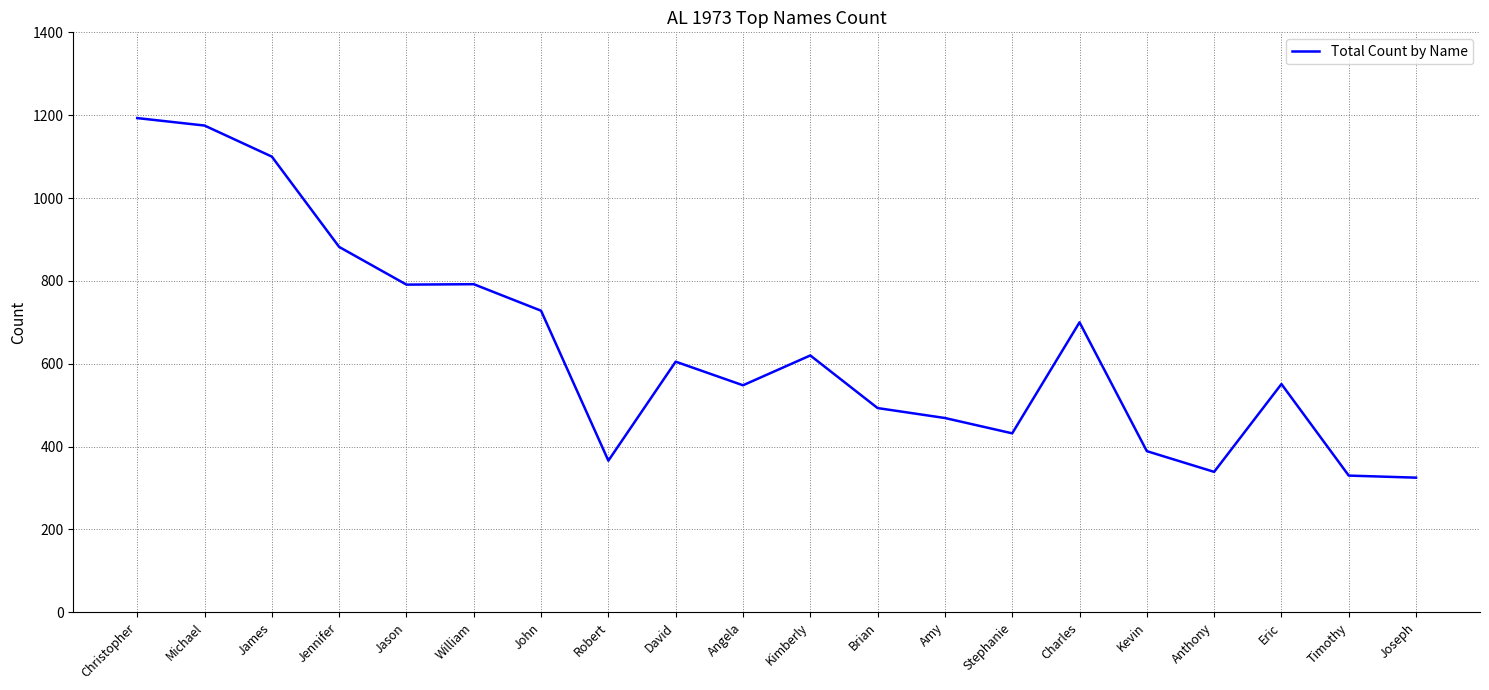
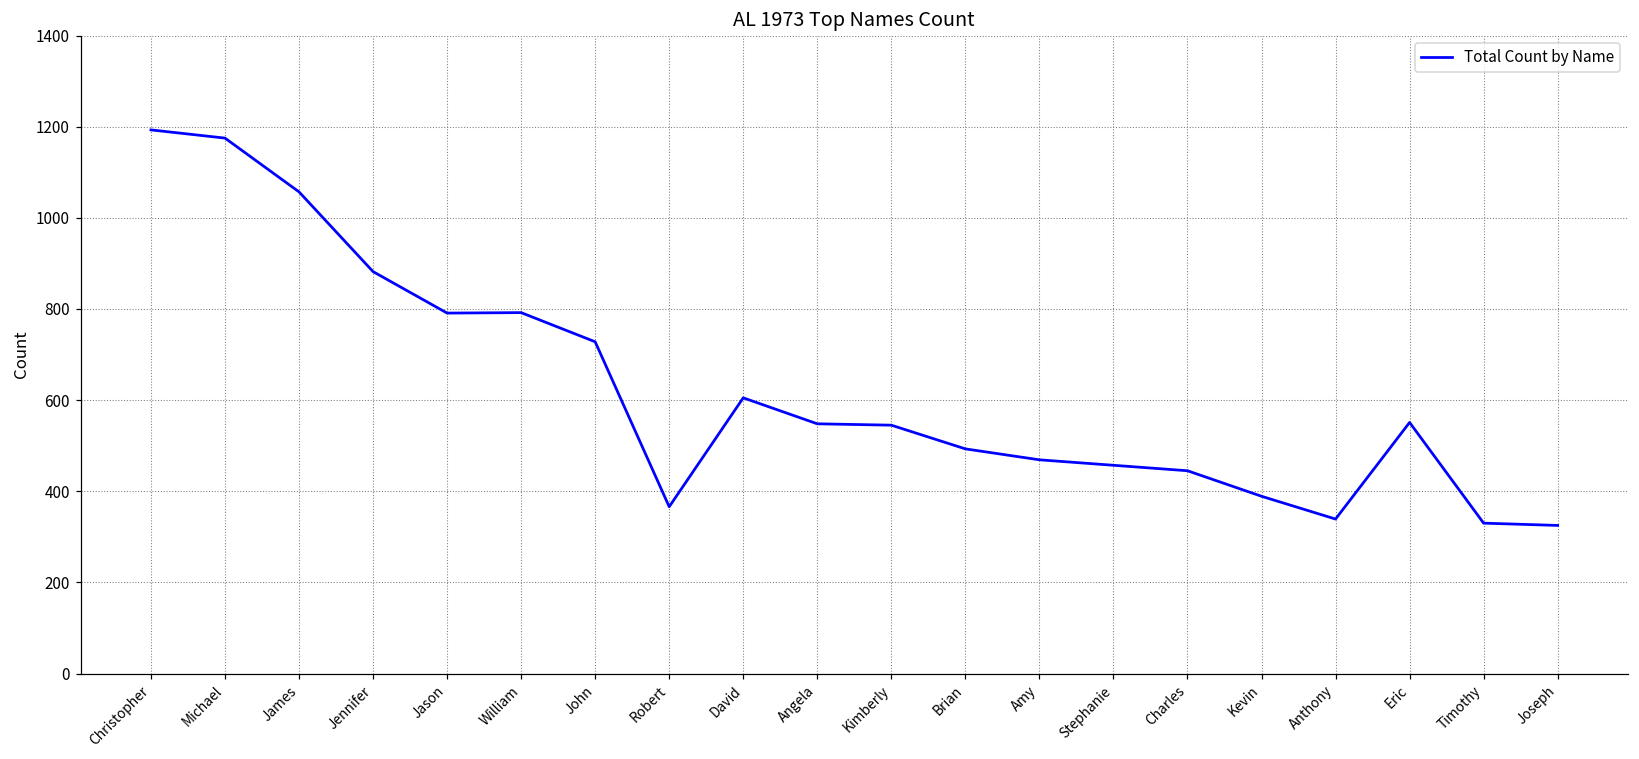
  {
    "Christopher": 1190,
    "Michael": 1180,
-   "James": 1100,
+   "James": 1060,
    "Jennifer": 880,
    "Jason": 790,
    "William": 790,
    "John": 730,
    "Robert": 370,
    "David": 610,
    "Angela": 550,
-   "Kimberly": 620,
+   "Kimberly": 550,
    "Brian": 490,
    "Amy": 470,
-   "Stephanie": 430,
-   "Charles": 700,
+   "Stephanie": 460,
+   "Charles": 450,
    "Kevin": 390,
    "Anthony": 340,
    "Eric": 550,
    "Timothy": 330,
    "Joseph": 330
  }
